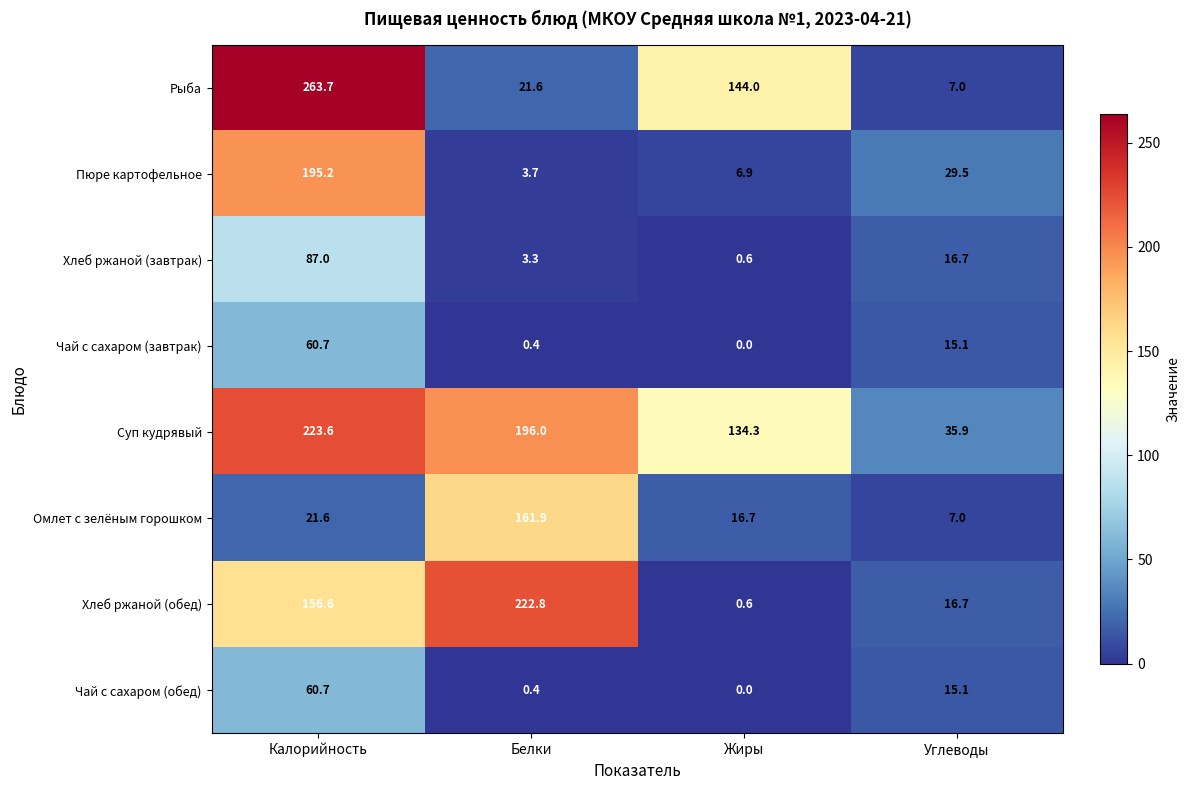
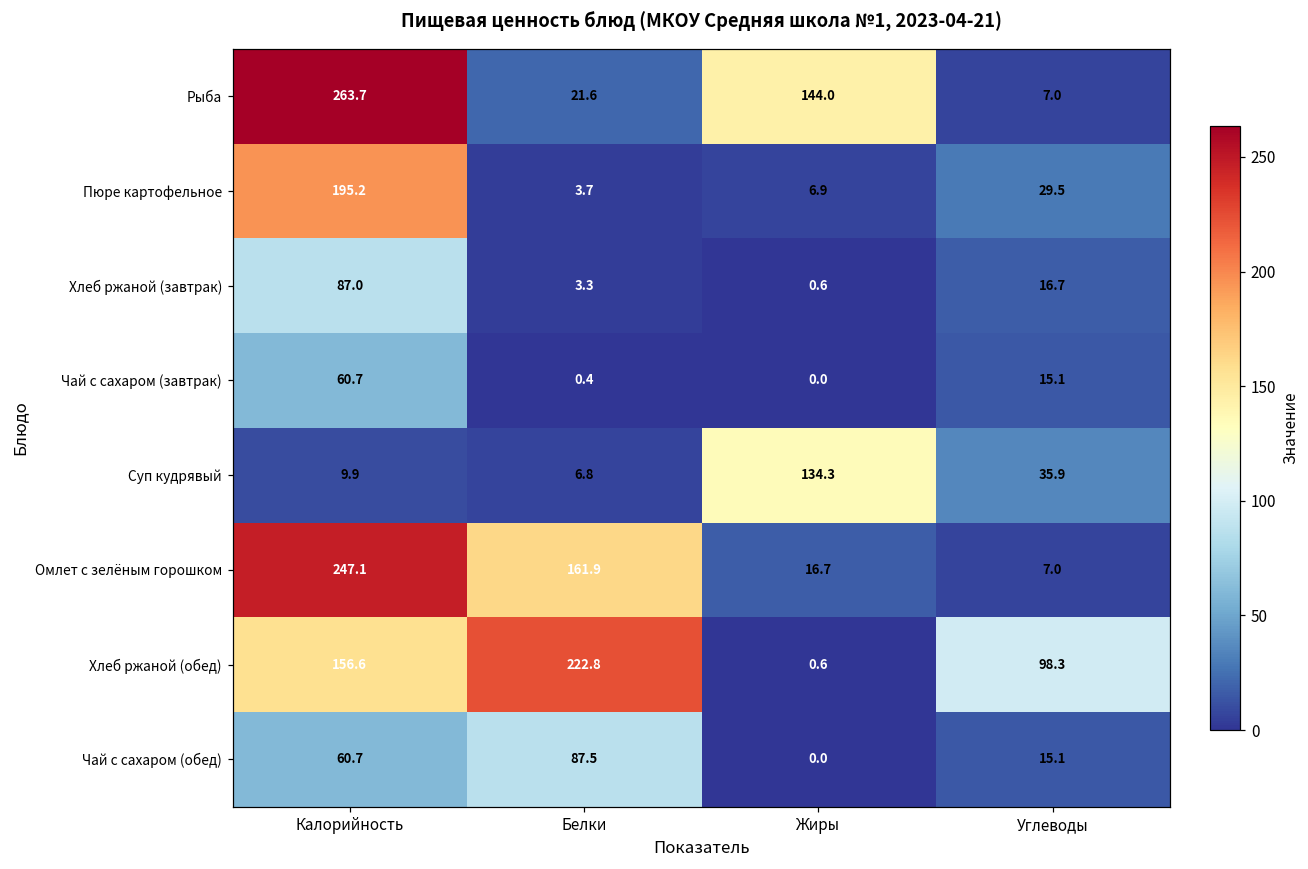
  {
    "Рыба": {
      "Калорийность": 263.7,
      "Белки": 21.6,
      "Жиры": 144.0,
      "Углеводы": 7.0
    },
    "Пюре картофельное": {
      "Калорийность": 195.2,
      "Белки": 3.7,
      "Жиры": 6.9,
      "Углеводы": 29.5
    },
    "Хлеб ржаной (завтрак)": {
      "Калорийность": 87.0,
      "Белки": 3.3,
      "Жиры": 0.6,
      "Углеводы": 16.7
    },
    "Чай с сахаром (завтрак)": {
      "Калорийность": 60.7,
      "Белки": 0.4,
      "Жиры": 0.0,
      "Углеводы": 15.1
    },
    "Суп кудрявый": {
-     "Калорийность": 223.6,
-     "Белки": 196.0,
+     "Калорийность": 9.9,
+     "Белки": 6.8,
      "Жиры": 134.3,
      "Углеводы": 35.9
    },
    "Омлет с зелёным горошком": {
-     "Калорийность": 21.6,
+     "Калорийность": 247.1,
      "Белки": 161.9,
      "Жиры": 16.7,
      "Углеводы": 7.0
    },
    "Хлеб ржаной (обед)": {
      "Калорийность": 156.6,
      "Белки": 222.8,
      "Жиры": 0.6,
-     "Углеводы": 16.7
+     "Углеводы": 98.3
    },
    "Чай с сахаром (обед)": {
      "Калорийность": 60.7,
-     "Белки": 0.4,
+     "Белки": 87.5,
      "Жиры": 0.0,
      "Углеводы": 15.1
    }
  }
